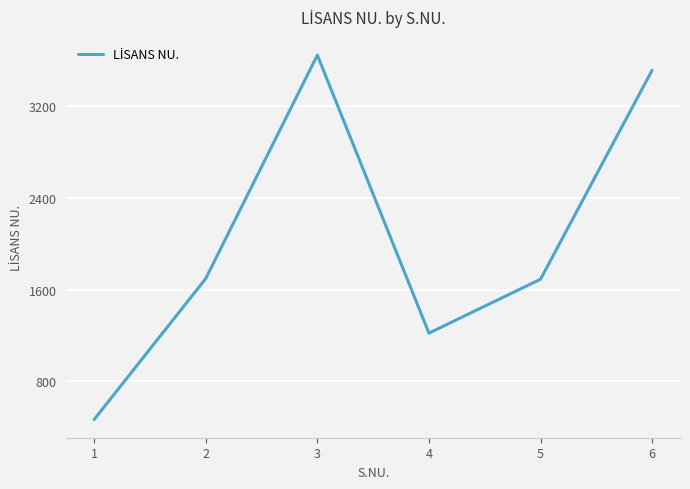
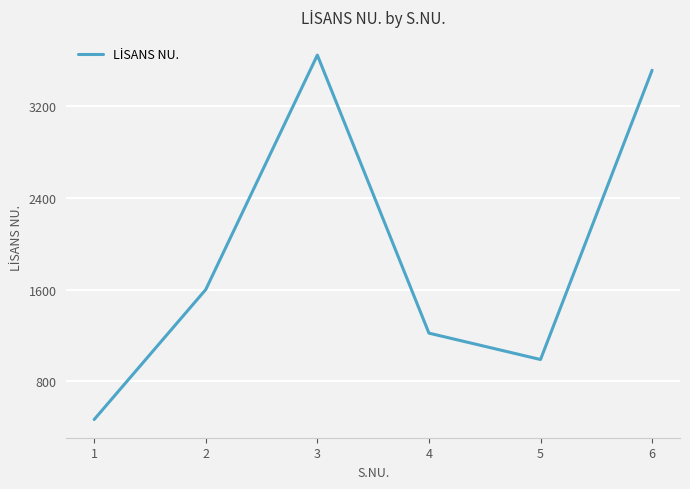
  {
    "1": 470,
-   "2": 1700,
+   "2": 1600,
    "3": 3640,
    "4": 1220,
-   "5": 1690,
+   "5": 990,
    "6": 3510
  }
